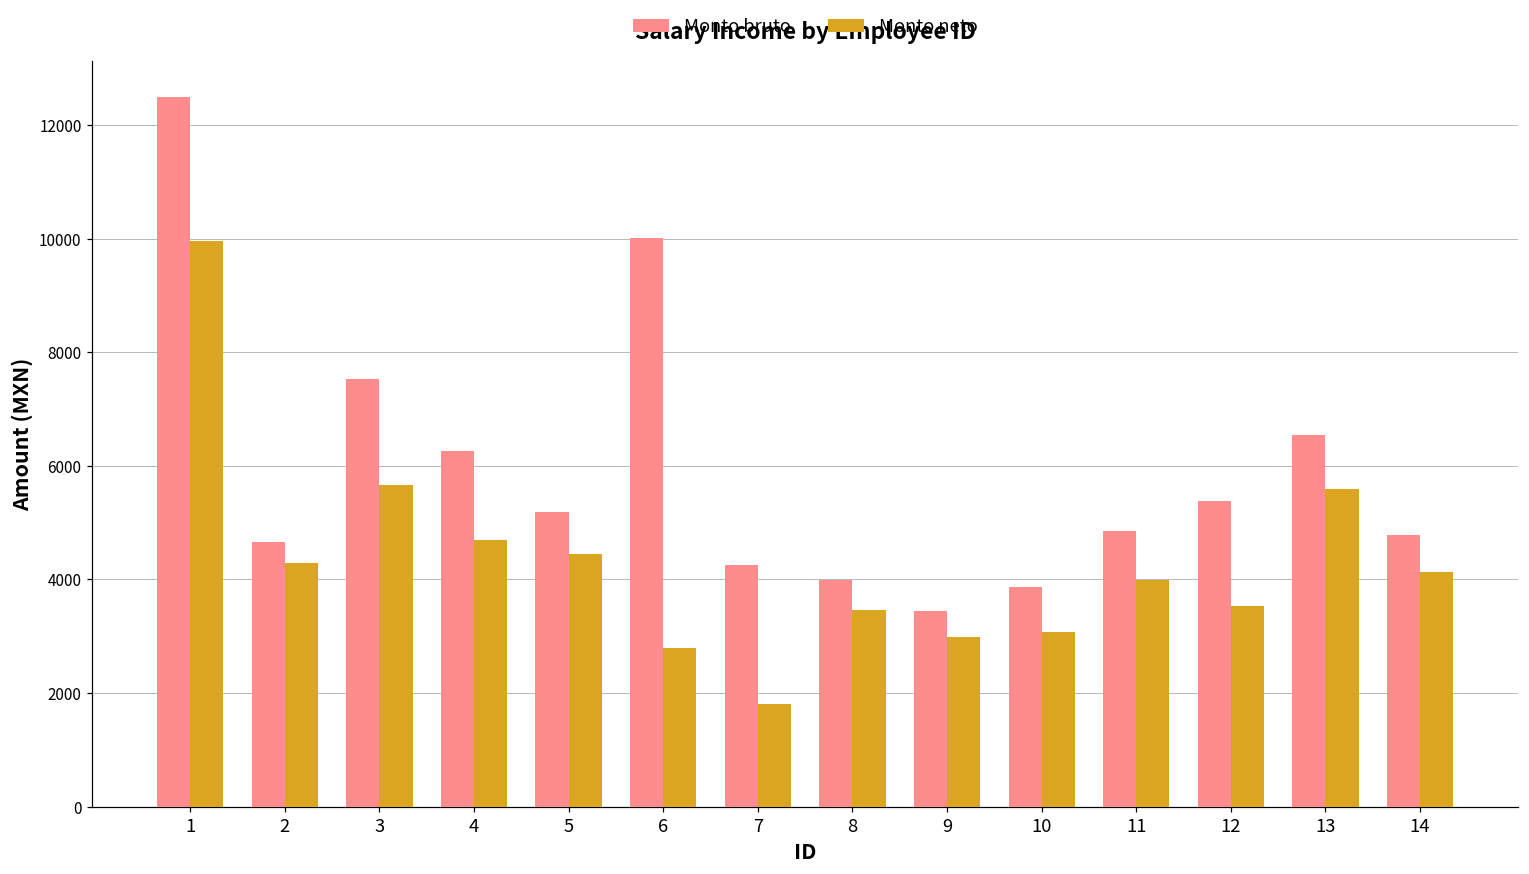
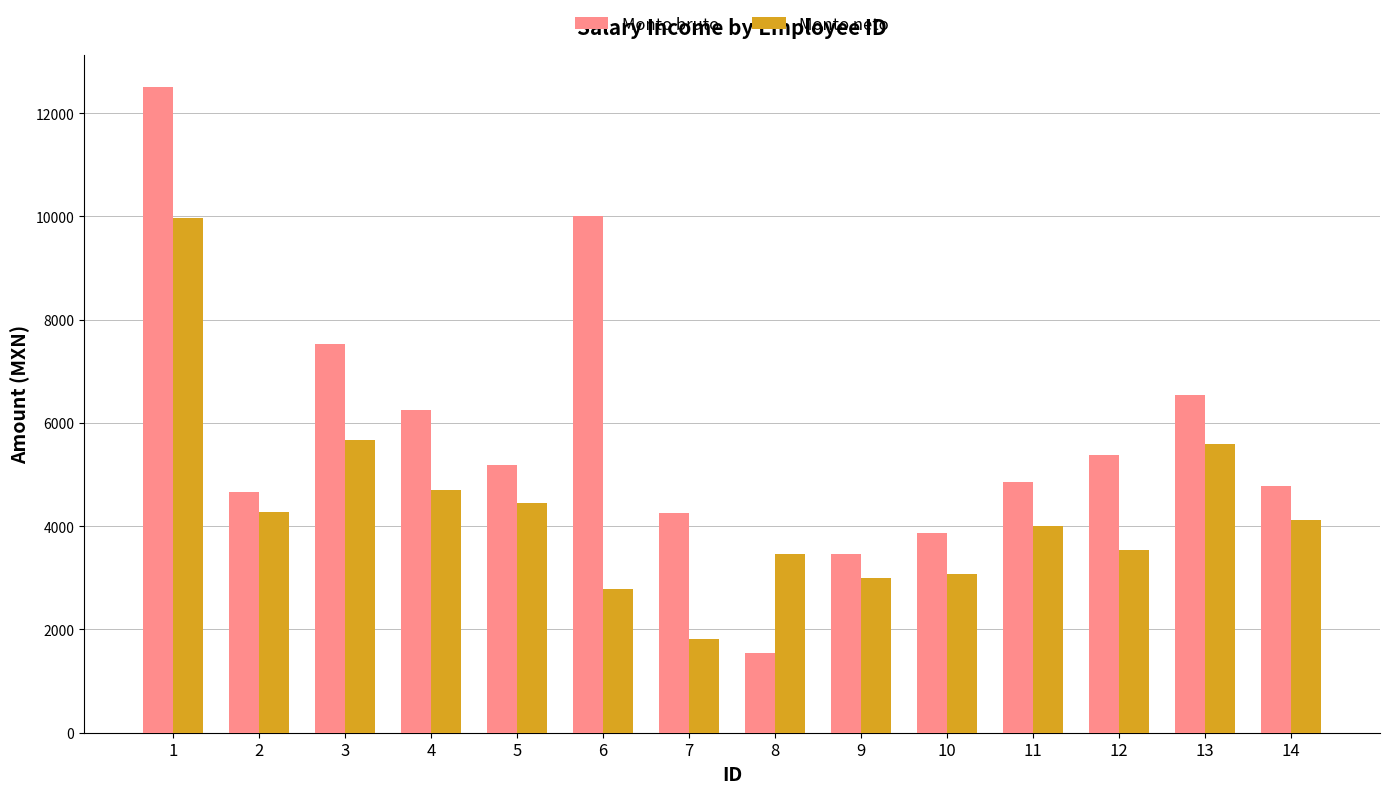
  {
    "Monto bruto": {
      "1": 12500,
      "2": 4700,
      "3": 7500,
      "4": 6300,
      "5": 5200,
      "6": 10000,
      "7": 4300,
-     "8": 4000,
+     "8": 1600,
      "9": 3500,
      "10": 3900,
      "11": 4900,
      "12": 5400,
      "13": 6500,
      "14": 4800
    },
    "Monto neto": {
      "1": 10000,
      "2": 4300,
      "3": 5700,
      "4": 4700,
      "5": 4400,
      "6": 2800,
      "7": 1800,
      "8": 3500,
      "9": 3000,
      "10": 3100,
      "11": 4000,
      "12": 3500,
      "13": 5600,
      "14": 4100
    }
  }
